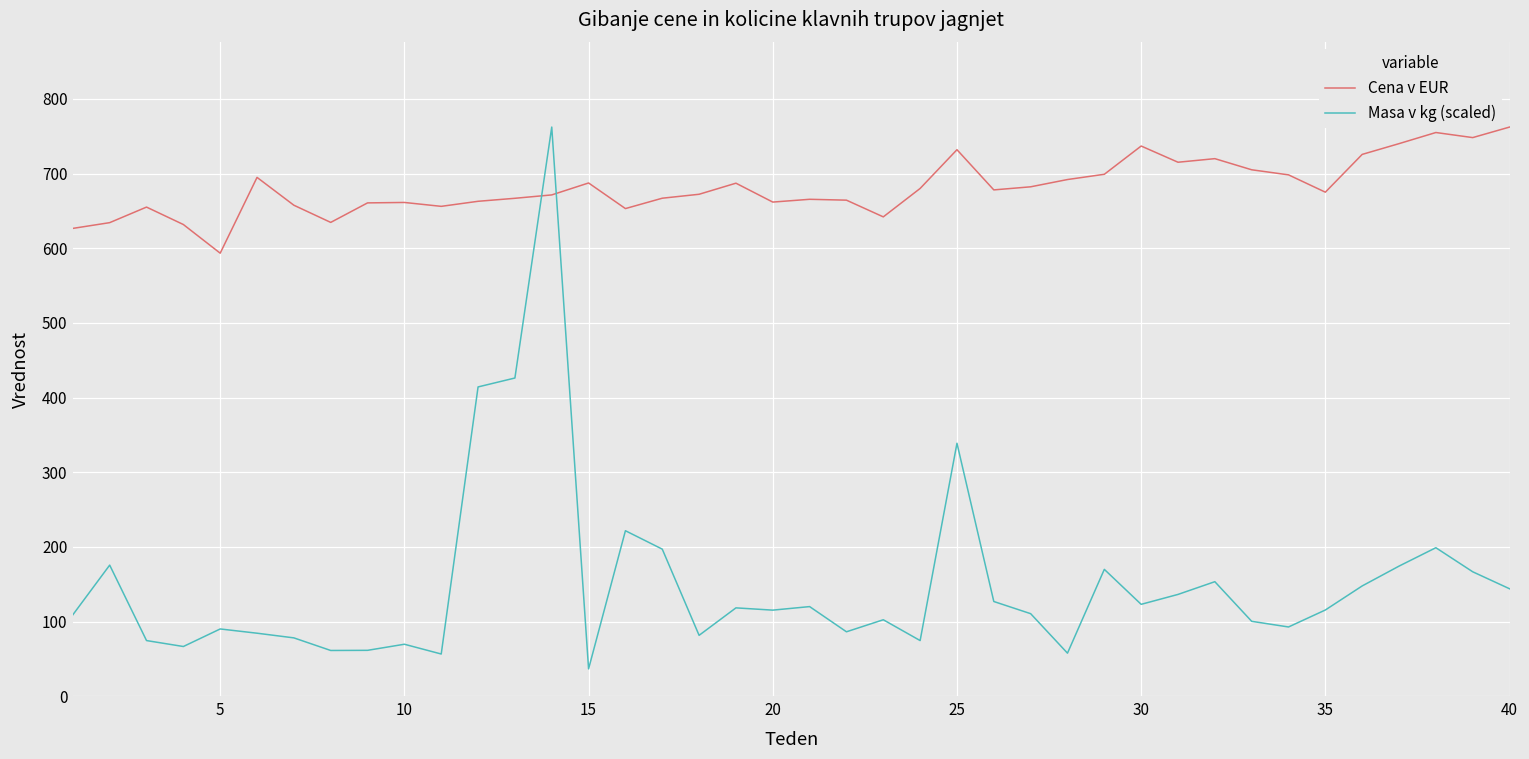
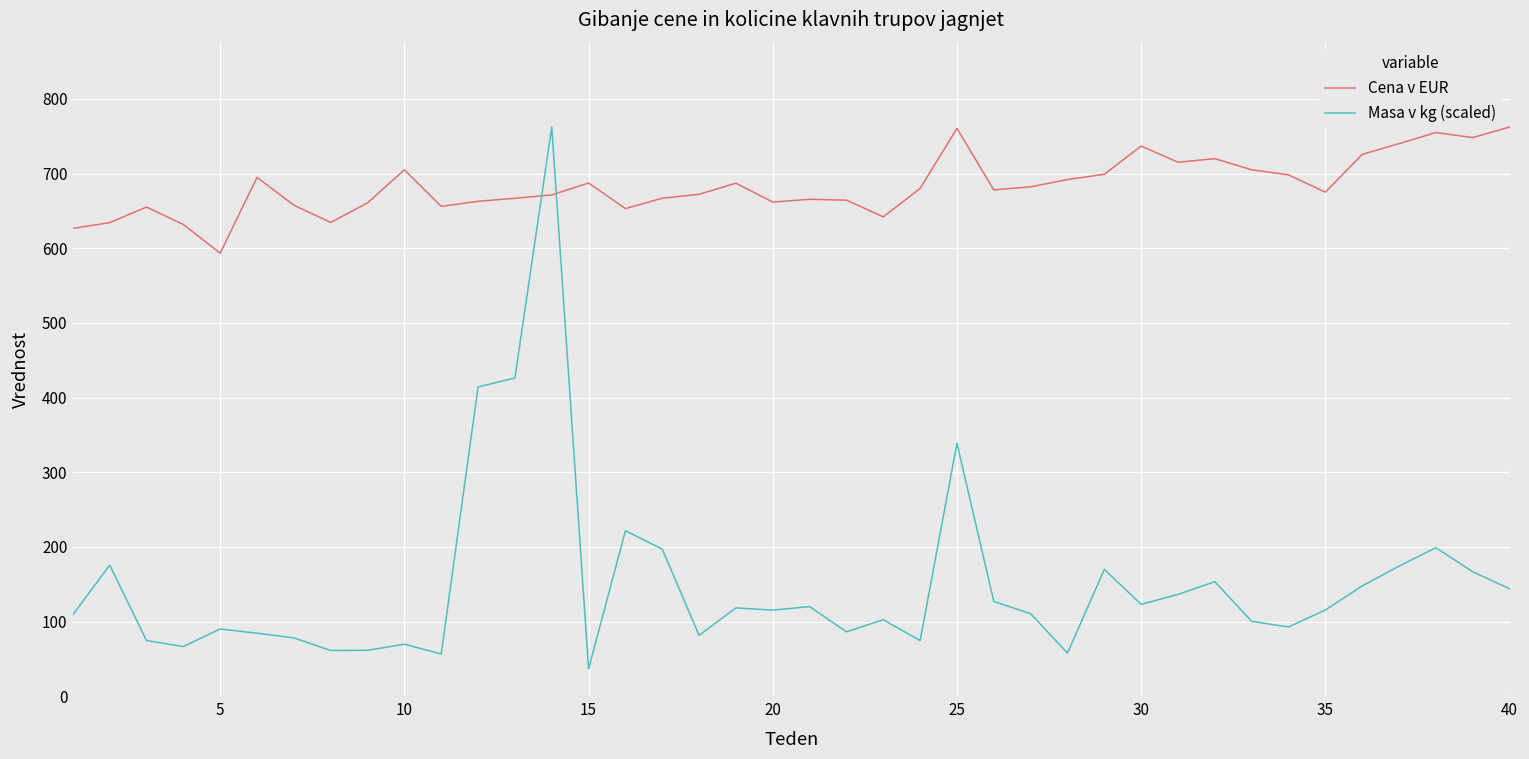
  {
    "Cena v EUR": {
      "5": 590,
-     "10": 660,
+     "10": 710,
      "15": 690,
      "20": 660,
-     "25": 730,
+     "25": 760,
      "30": 740,
      "35": 680,
      "40": 760
    },
    "Masa v kg (scaled)": {
      "5": 90,
      "10": 70,
      "15": 40,
      "20": 120,
      "25": 340,
      "30": 120,
      "35": 120,
      "40": 140
    }
  }
